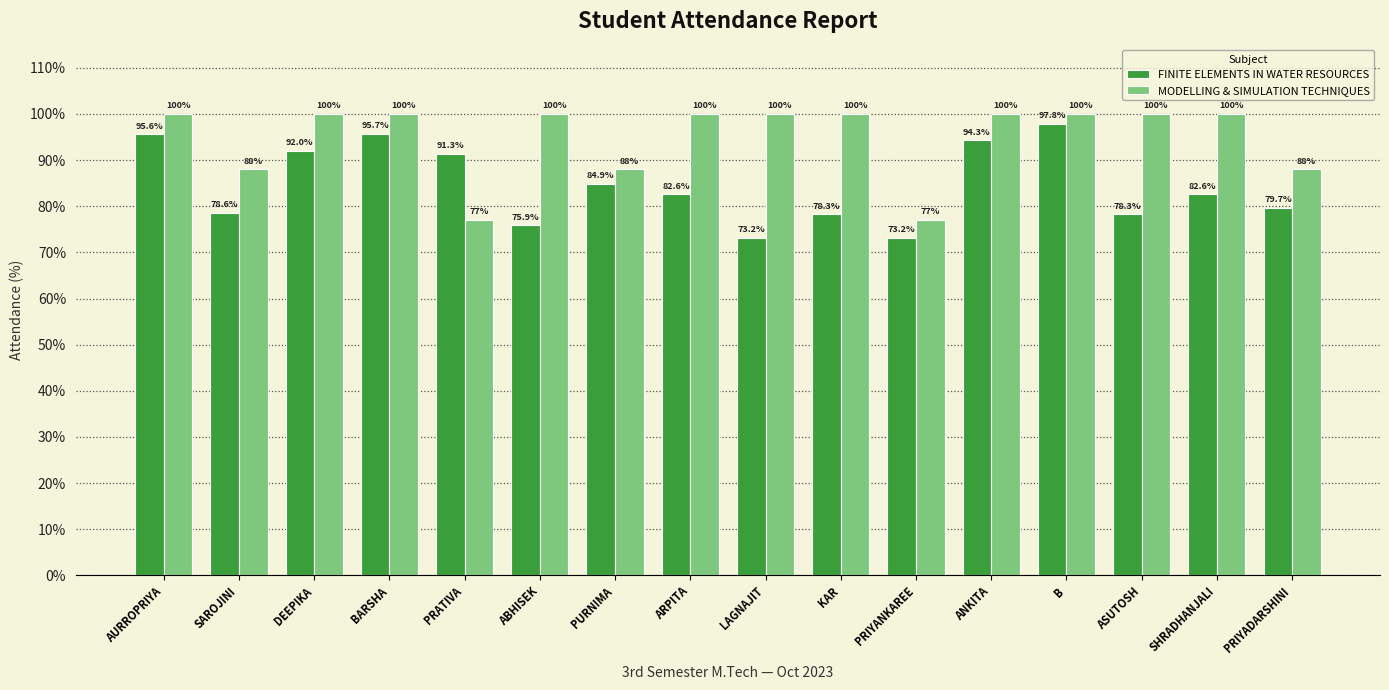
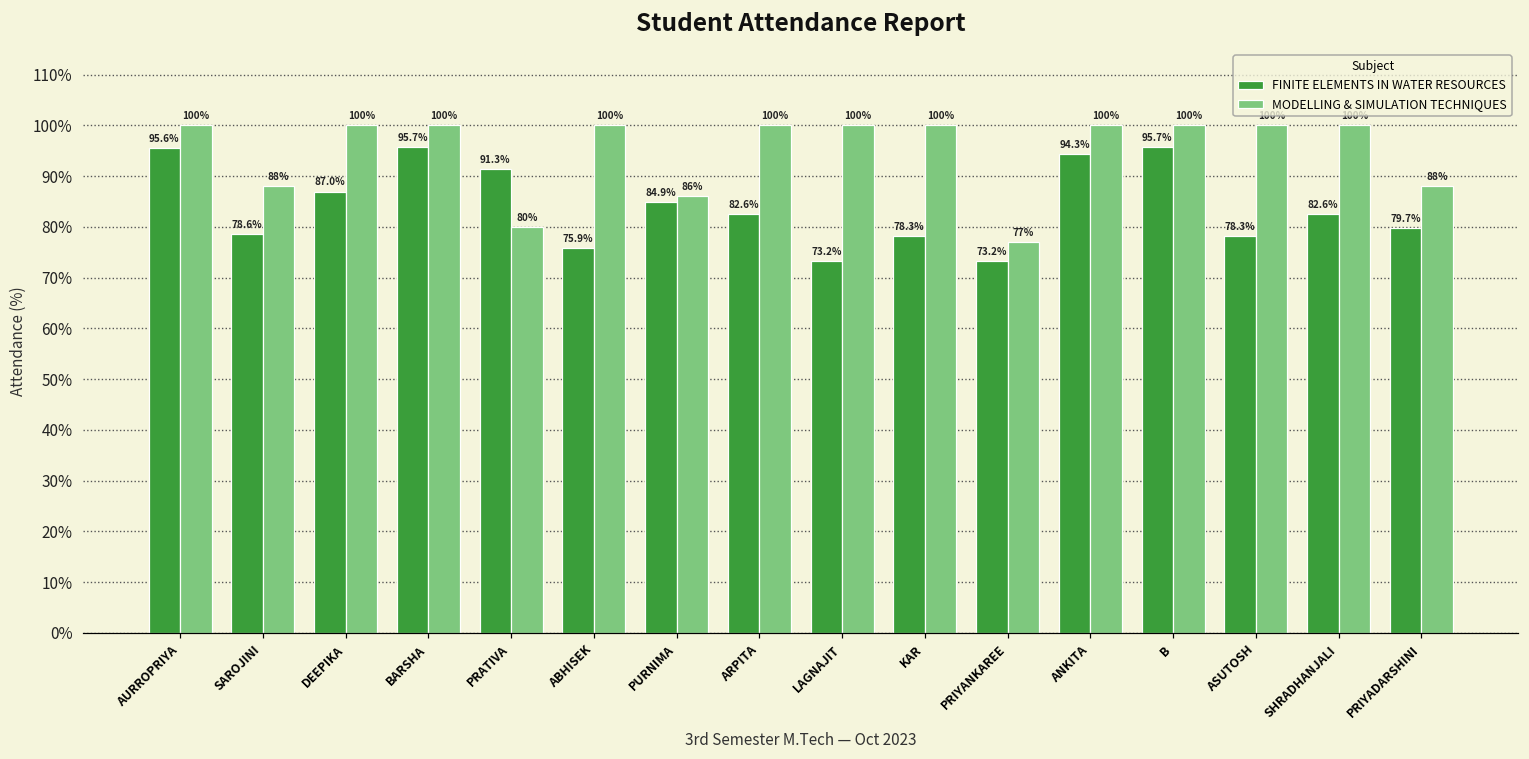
  {
    "FINITE ELEMENTS IN WATER RESOURCES": {
      "AURROPRIYA": "95.6%",
      "SAROJINI": "78.6%",
-     "DEEPIKA": "92.0%",
+     "DEEPIKA": "87.0%",
      "BARSHA": "95.7%",
      "PRATIVA": "91.3%",
      "ABHISEK": "75.9%",
      "PURNIMA": "84.9%",
      "ARPITA": "82.6%",
      "LAGNAJIT": "73.2%",
      "KAR": "78.3%",
      "PRIYANKAREE": "73.2%",
      "ANKITA": "94.3%",
-     "B": "97.8%",
+     "B": "95.7%",
      "ASUTOSH": "78.3%",
      "SHRADHANJALI": "82.6%",
      "PRIYADARSHINI": "79.7%"
    },
    "MODELLING & SIMULATION TECHNIQUES": {
      "AURROPRIYA": "100%",
      "SAROJINI": "88%",
      "DEEPIKA": "100%",
      "BARSHA": "100%",
-     "PRATIVA": "77%",
+     "PRATIVA": "80%",
      "ABHISEK": "100%",
-     "PURNIMA": "88%",
+     "PURNIMA": "86%",
      "ARPITA": "100%",
      "LAGNAJIT": "100%",
      "KAR": "100%",
      "PRIYANKAREE": "77%",
      "ANKITA": "100%",
      "B": "100%",
      "ASUTOSH": "100%",
      "SHRADHANJALI": "100%",
      "PRIYADARSHINI": "88%"
    }
  }
